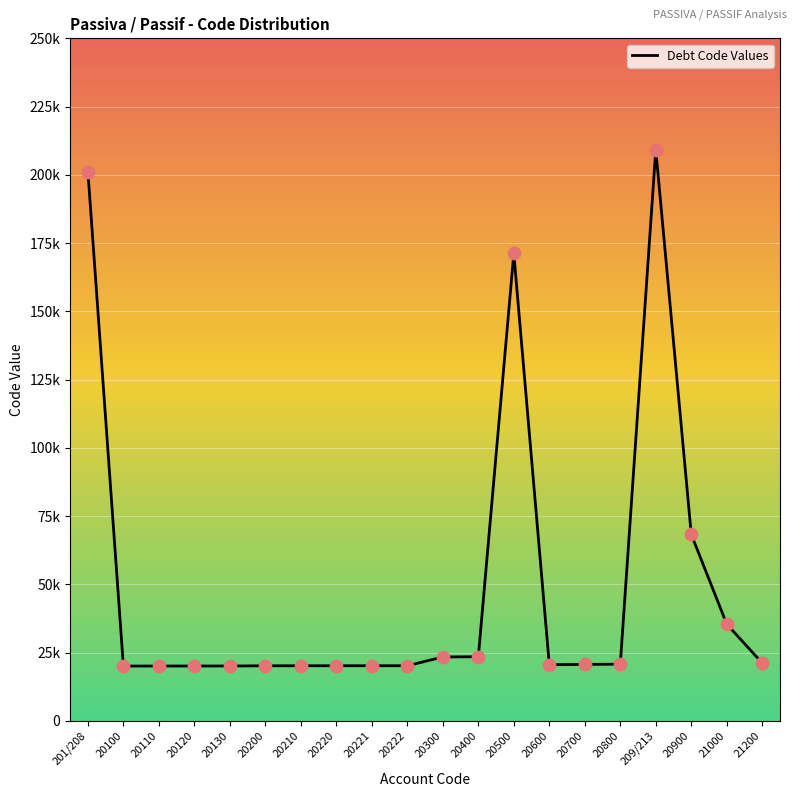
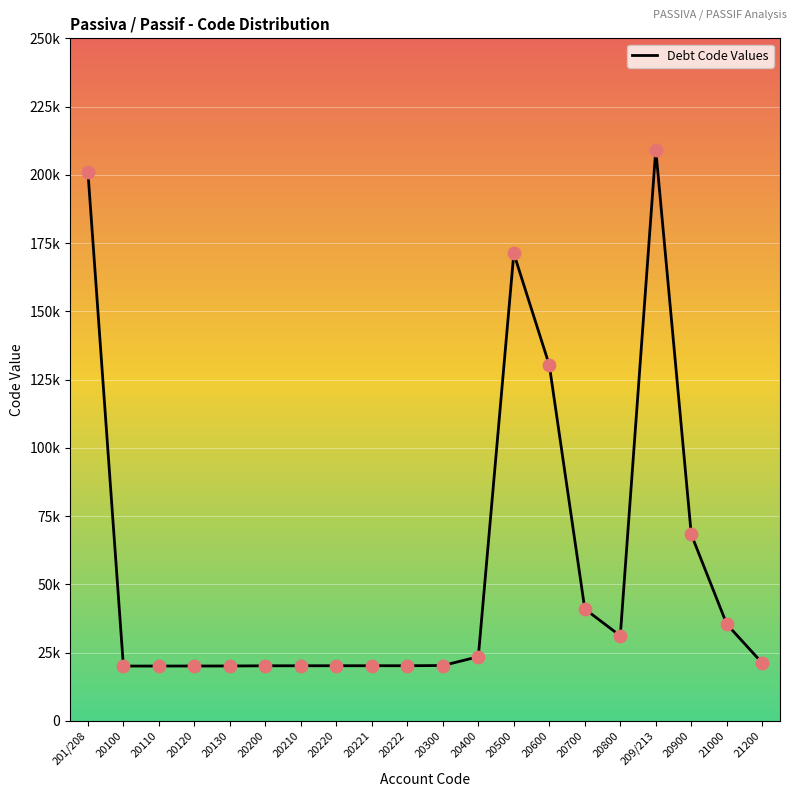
  {
    "201/208": 201000,
    "20100": 20000,
    "20110": 20000,
    "20120": 20000,
    "20130": 20000,
    "20200": 20000,
    "20210": 20000,
    "20220": 20000,
    "20221": 20000,
    "20222": 20000,
-   "20300": 23000,
+   "20300": 20000,
    "20400": 24000,
    "20500": 171000,
-   "20600": 21000,
-   "20700": 21000,
-   "20800": 21000,
+   "20600": 130000,
+   "20700": 41000,
+   "20800": 31000,
    "209/213": 209000,
    "20900": 68000,
    "21000": 35000,
    "21200": 21000
  }
